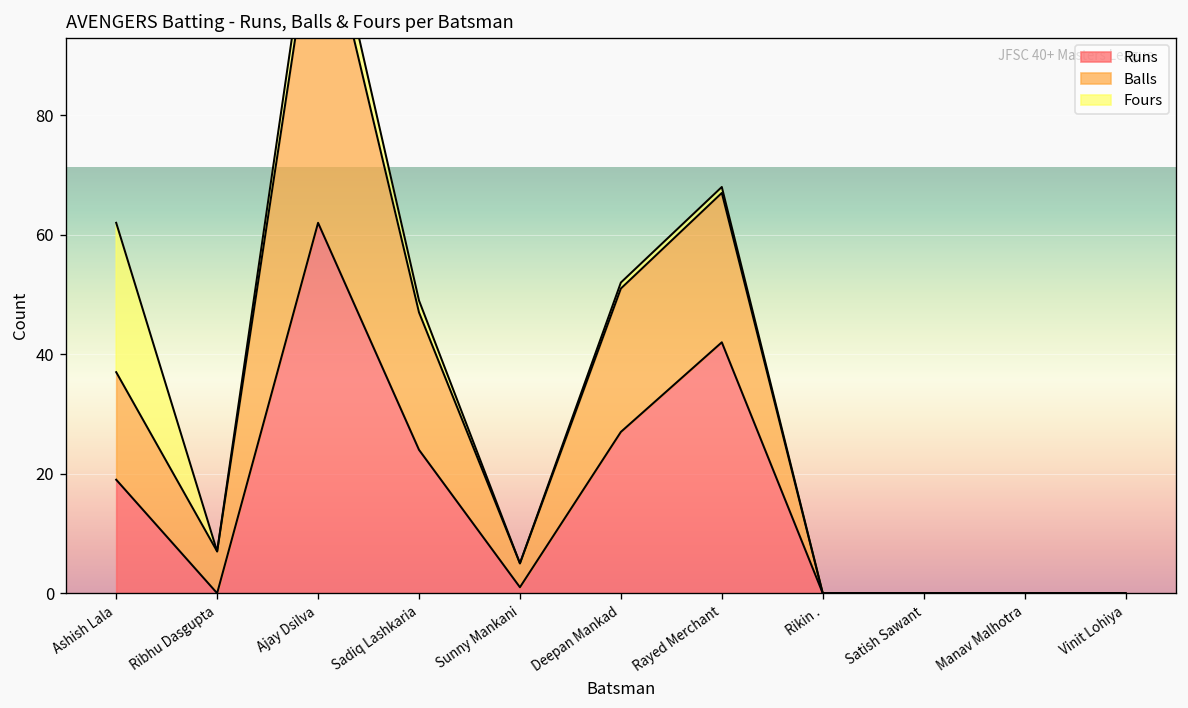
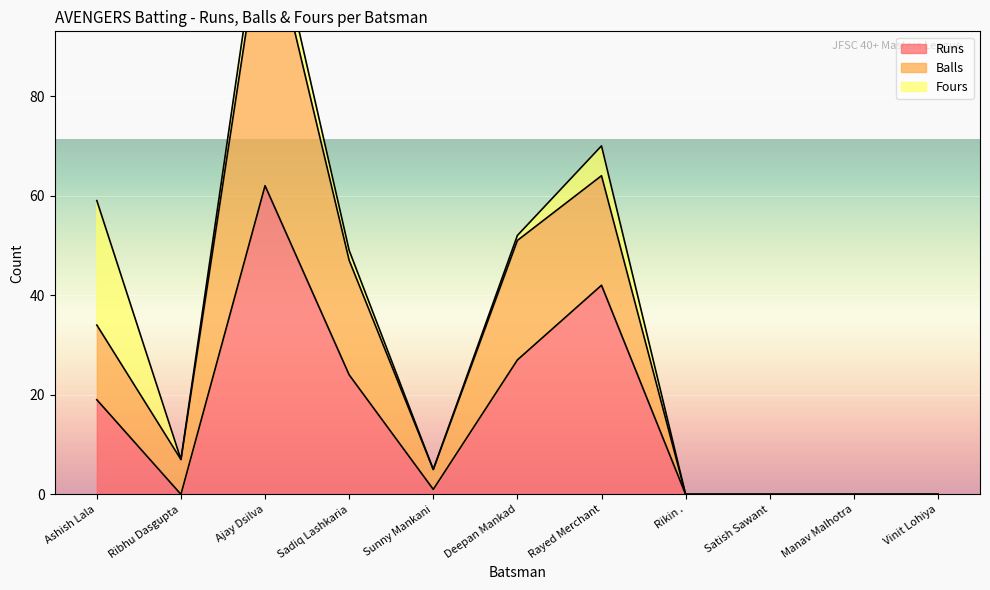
  {
    "Runs": {
      "Ashish Lala": 19,
      "Ribhu Dasgupta": 0,
      "Ajay Dsilva": 62,
      "Sadiq Lashkaria": 24,
      "Sunny Mankani": 1,
      "Deepan Mankad": 27,
      "Rayed Merchant": 42
    },
    "Balls": {
-     "Ashish Lala": 18,
+     "Ashish Lala": 15,
      "Sadiq Lashkaria": 23,
      "Deepan Mankad": 24,
-     "Rayed Merchant": 25
+     "Rayed Merchant": 22
    },
    "Fours": {
      "Ashish Lala": 25,
      "Sadiq Lashkaria": 2,
      "Deepan Mankad": 1,
-     "Rayed Merchant": 1
+     "Rayed Merchant": 6
    }
  }
